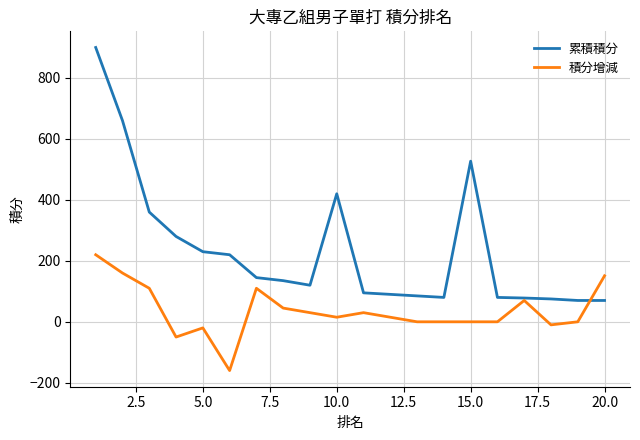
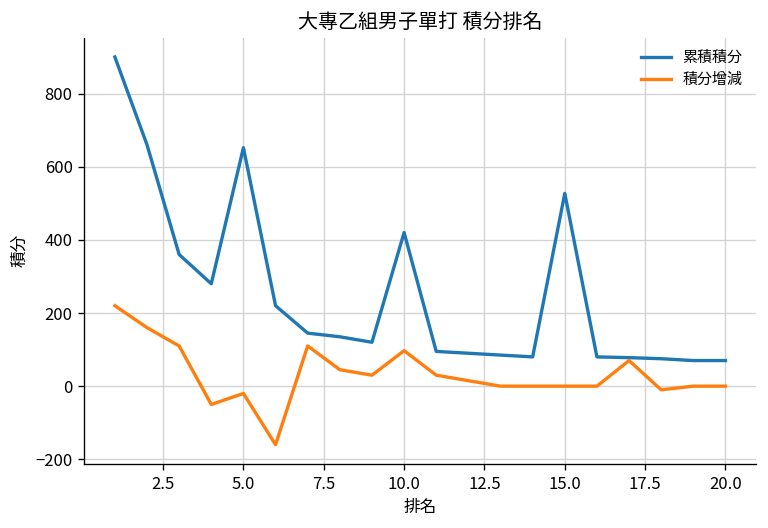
  {
    "累積積分": {
-     "5.0": 230,
+     "5.0": 650,
      "10.0": 420,
      "15.0": 530,
      "20.0": 70
    },
    "積分增減": {
      "5.0": -20,
-     "10.0": 20,
+     "10.0": 100,
      "15.0": 0,
-     "20.0": 150
+     "20.0": 0
    }
  }
